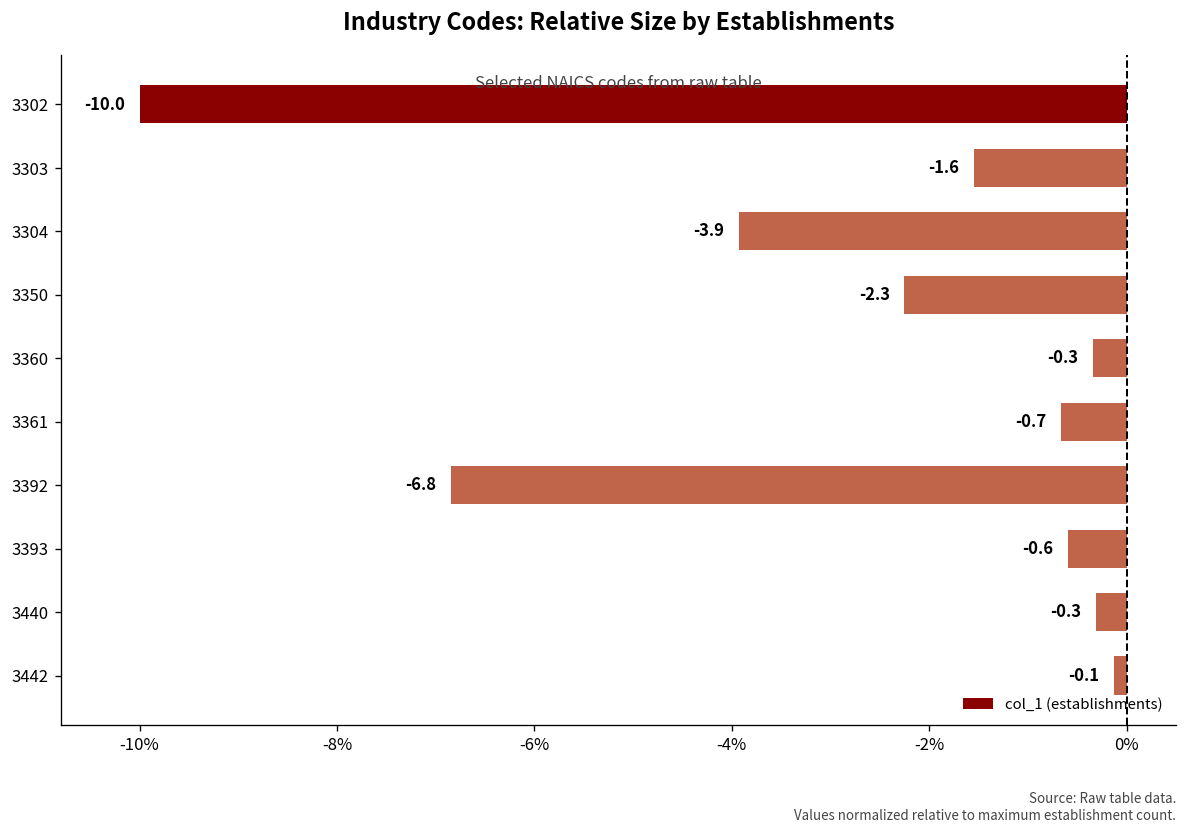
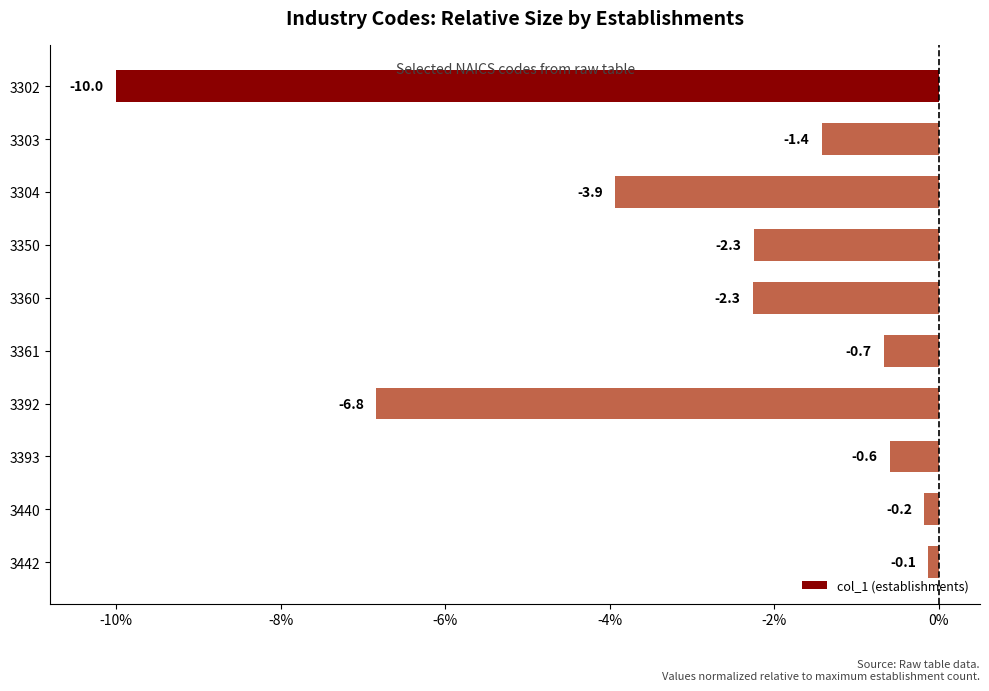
  {
    "3302": -10.0,
-   "3303": -1.6,
+   "3303": -1.4,
    "3304": -3.9,
    "3350": -2.3,
-   "3360": -0.3,
+   "3360": -2.3,
    "3361": -0.7,
    "3392": -6.8,
    "3393": -0.6,
-   "3440": -0.3,
+   "3440": -0.2,
    "3442": -0.1
  }
